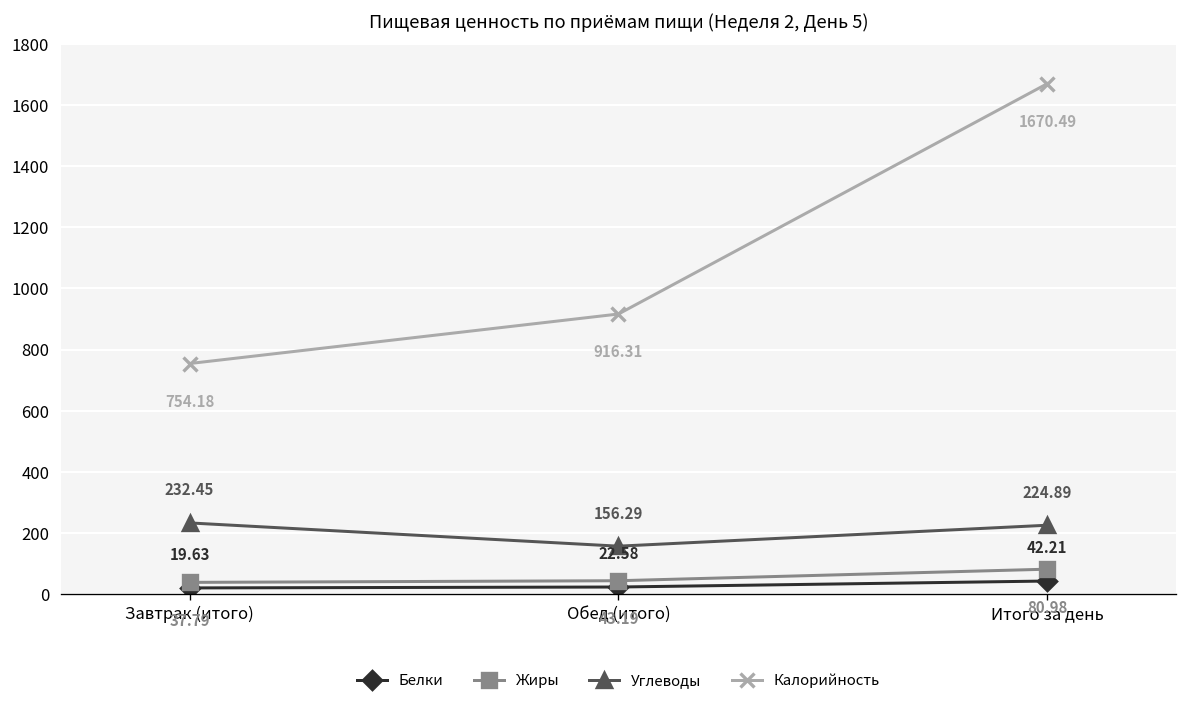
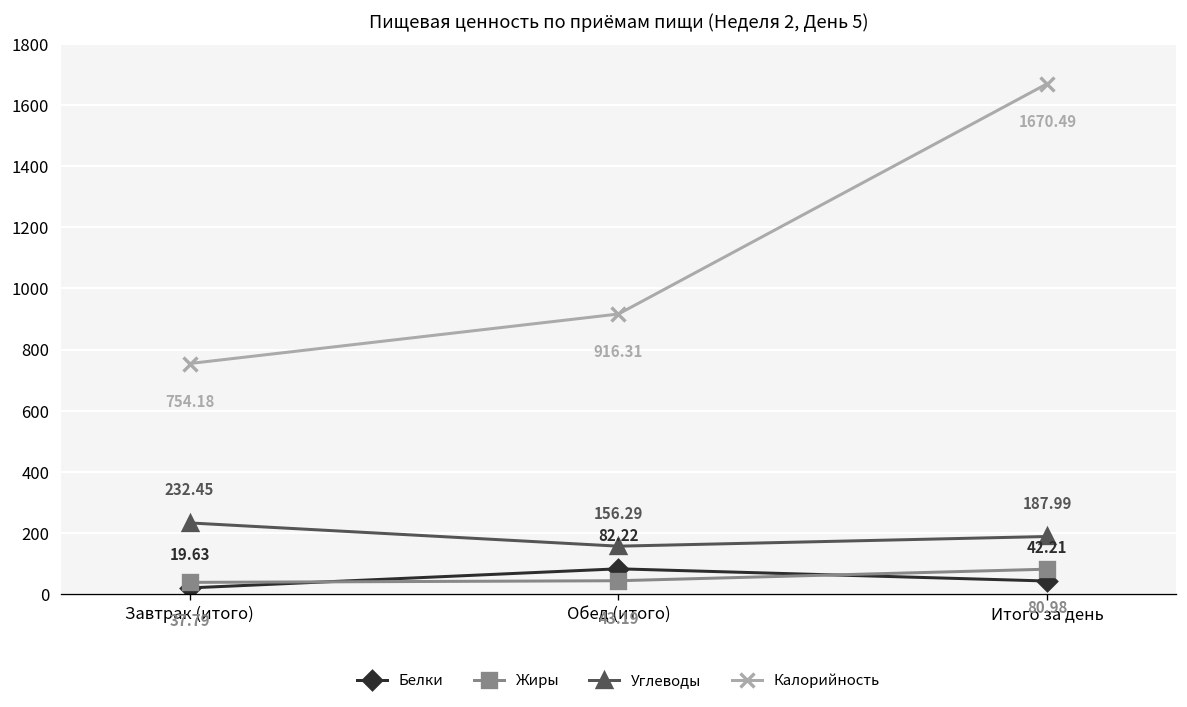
  {
    "Белки": {
      "Завтрак (итого)": 19.63,
-     "Обед (итого)": 22.58,
+     "Обед (итого)": 82.22,
      "Итого за день": 42.21
    },
    "Углеводы": {
      "Завтрак (итого)": 232.45,
      "Обед (итого)": 156.29,
-     "Итого за день": 224.89
+     "Итого за день": 187.99
    }
  }
